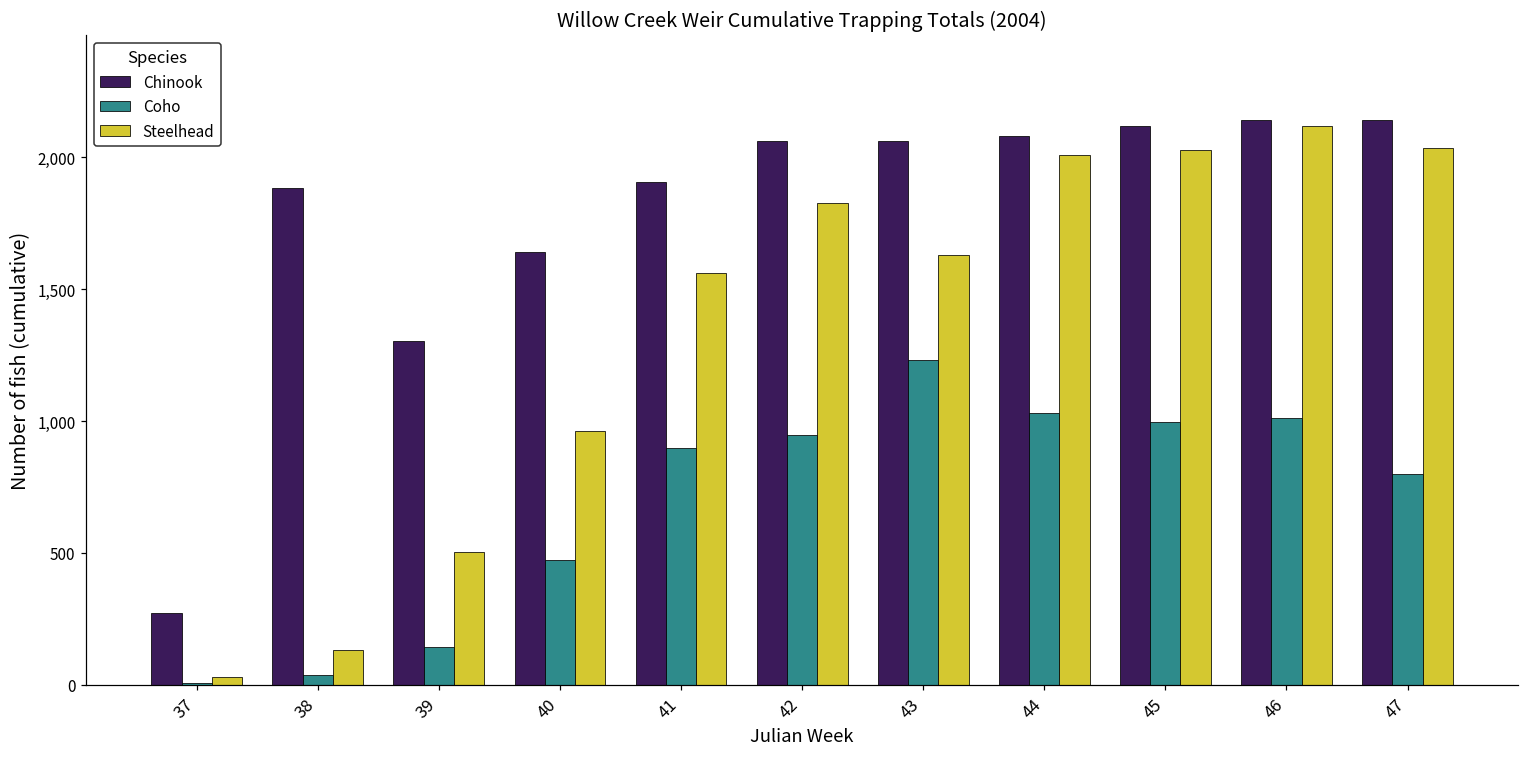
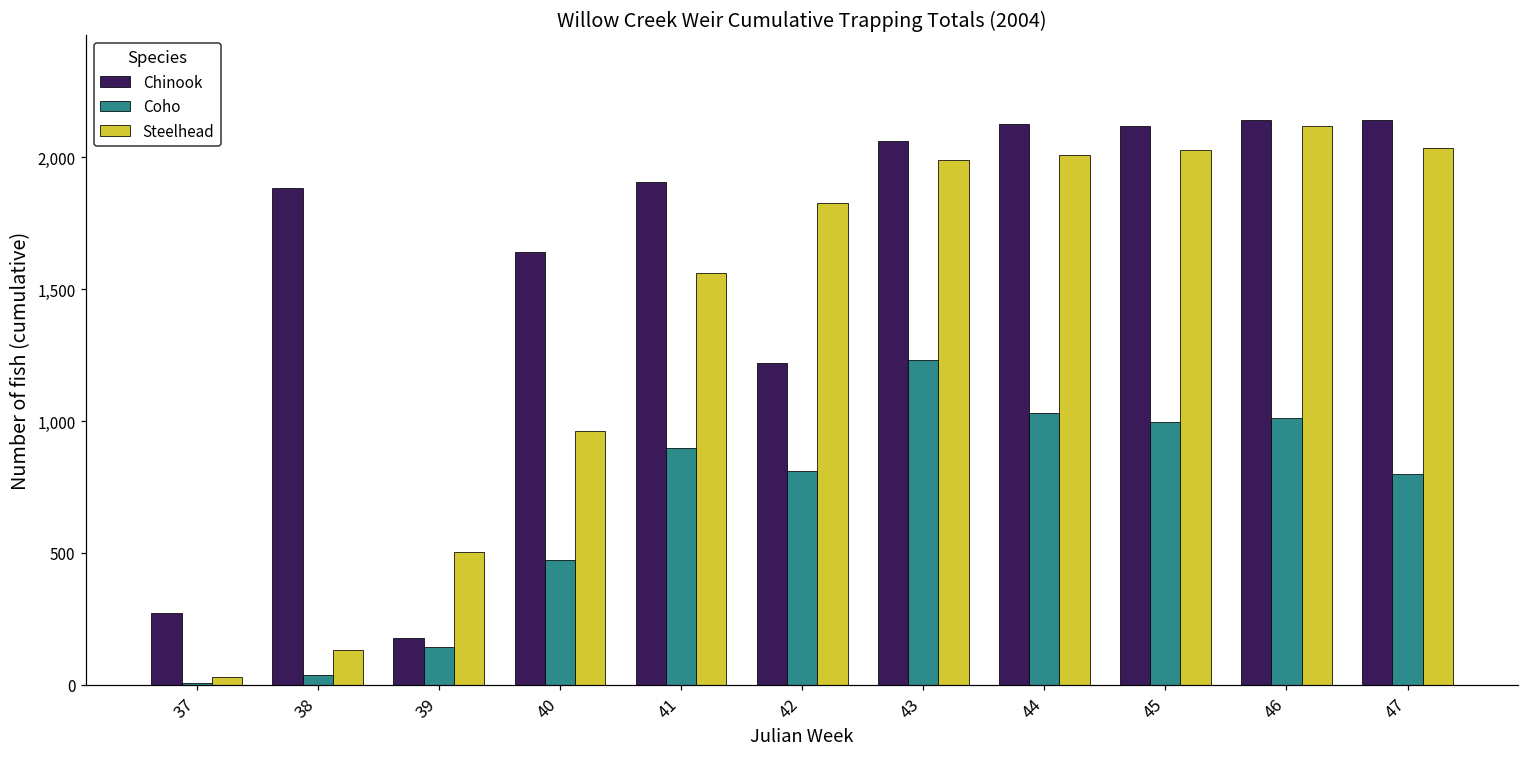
  {
    "Chinook": {
      "37": "270",
      "38": "1,880",
-     "39": "1,300",
+     "39": "180",
      "40": "1,640",
      "41": "1,910",
-     "42": "2,060",
+     "42": "1,220",
      "43": "2,060",
-     "44": "2,080",
+     "44": "2,130",
      "45": "2,120",
      "46": "2,140",
      "47": "2,140"
    },
    "Coho": {
      "38": "40",
      "39": "150",
      "40": "470",
      "41": "900",
-     "42": "950",
+     "42": "810",
      "43": "1,230",
      "44": "1,030",
      "45": "1,000",
      "46": "1,010",
      "47": "800"
    },
    "Steelhead": {
      "37": "30",
      "38": "130",
      "39": "500",
      "40": "960",
      "41": "1,560",
      "42": "1,830",
-     "43": "1,630",
+     "43": "1,990",
      "44": "2,010",
      "45": "2,030",
      "46": "2,120",
      "47": "2,030"
    }
  }
